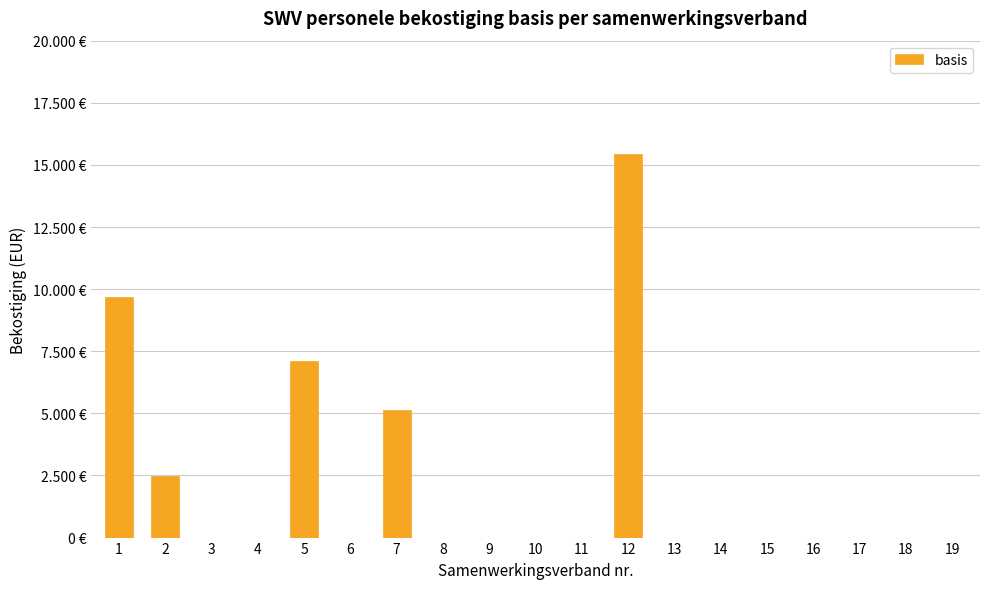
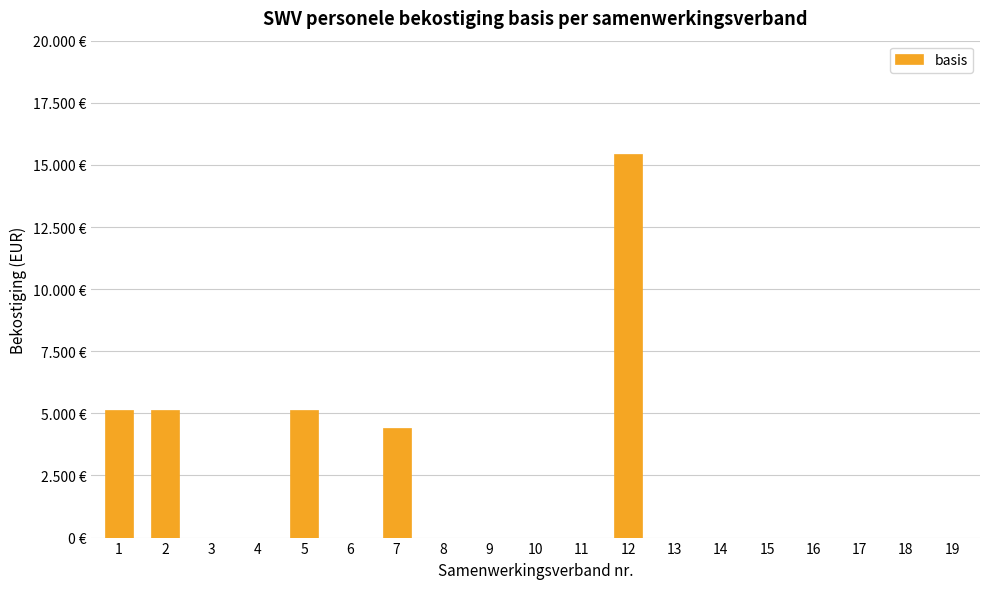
  {
-   "1": "9.7 €",
-   "2": "2.5 €",
+   "1": "5.2 €",
+   "2": "5.2 €",
    "3": "0.0 €",
    "4": "0.0 €",
-   "5": "7.1 €",
+   "5": "5.2 €",
    "6": "0.0 €",
-   "7": "5.2 €",
+   "7": "4.4 €",
    "8": "0.0 €",
    "9": "0.0 €",
    "10": "0.0 €",
    "11": "0.0 €",
    "12": "15.5 €",
    "13": "0.0 €",
    "14": "0.0 €",
    "15": "0.0 €",
    "16": "0.0 €",
    "17": "0.0 €",
    "18": "0.0 €",
    "19": "0.0 €"
  }
